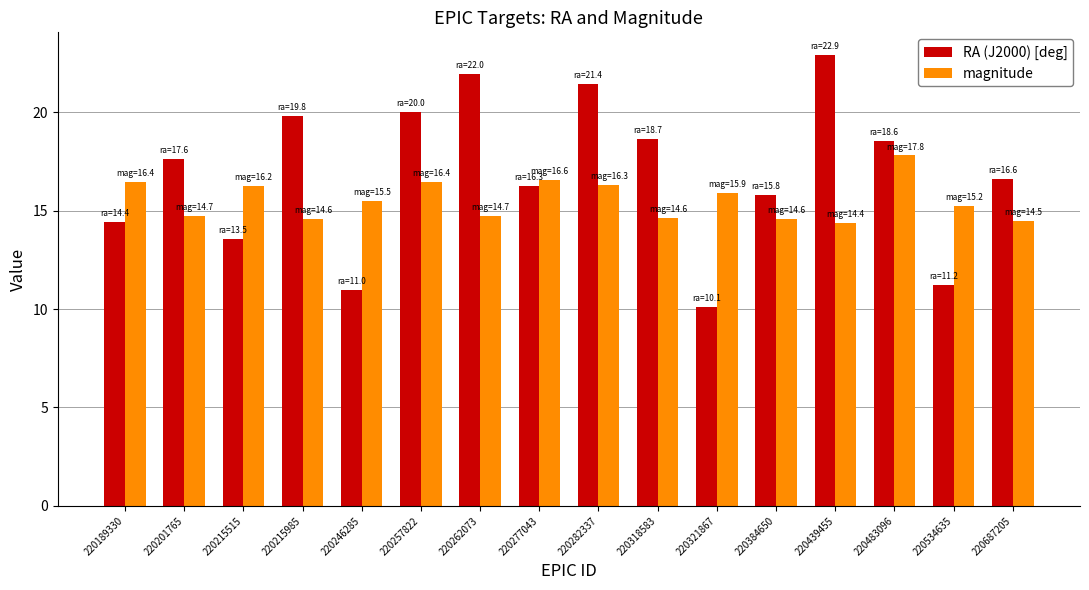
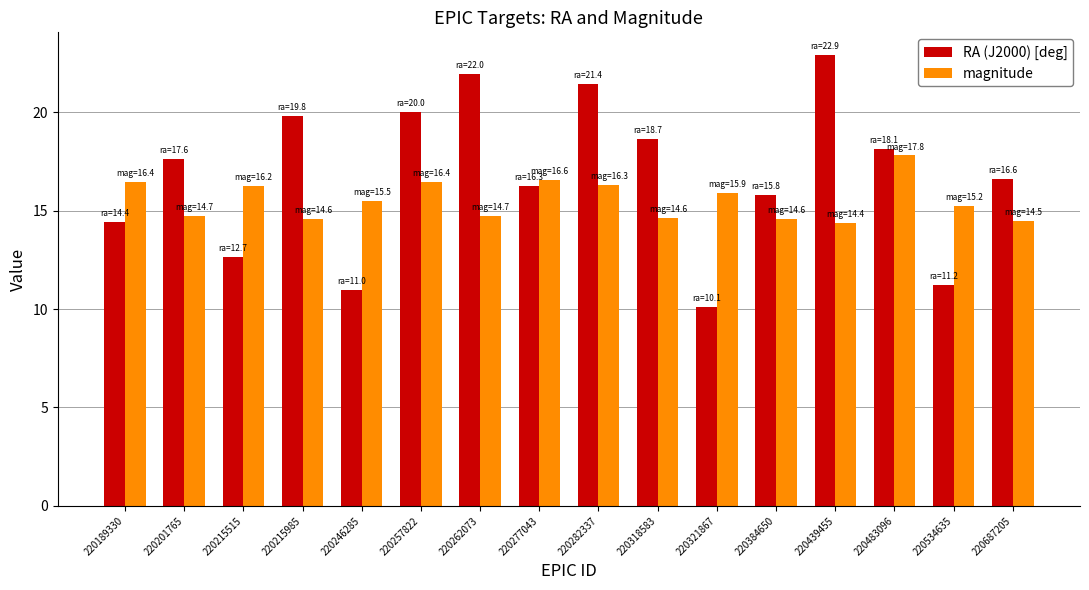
  {
    "RA (J2000) [deg]": {
      "220189330": 14.4,
      "220201765": 17.6,
-     "220215515": 13.5,
+     "220215515": 12.7,
      "220215985": 19.8,
      "220246285": 11.0,
      "220257822": 20.0,
      "220262073": 22.0,
      "220277043": 16.3,
      "220282337": 21.4,
      "220318583": 18.7,
      "220321867": 10.1,
      "220384650": 15.8,
      "220439455": 22.9,
-     "220483096": 18.6,
+     "220483096": 18.1,
      "220534635": 11.2,
      "220687205": 16.6
    },
    "magnitude": {
      "220189330": 16.4,
      "220201765": 14.7,
      "220215515": 16.2,
      "220215985": 14.6,
      "220246285": 15.5,
      "220257822": 16.4,
      "220262073": 14.7,
      "220277043": 16.6,
      "220282337": 16.3,
      "220318583": 14.6,
      "220321867": 15.9,
      "220384650": 14.6,
      "220439455": 14.4,
      "220483096": 17.8,
      "220534635": 15.2,
      "220687205": 14.5
    }
  }
